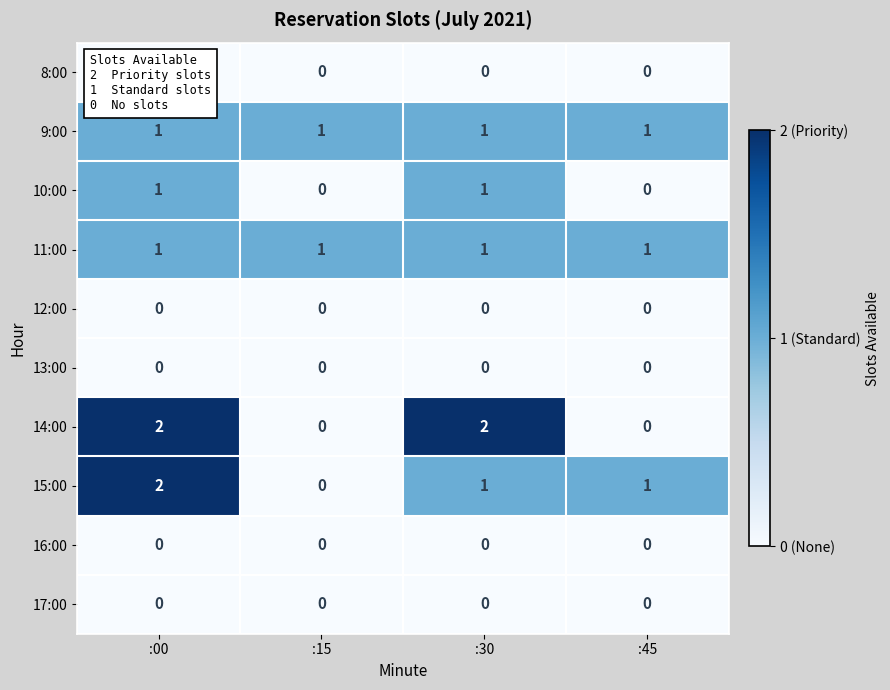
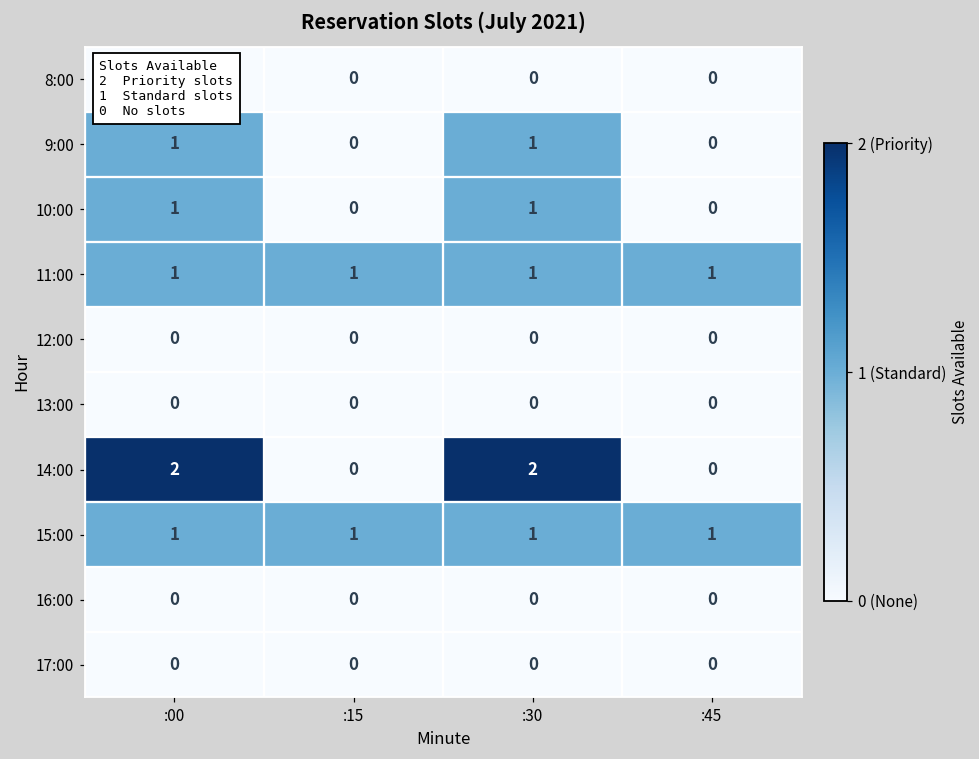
  {
    "8:00": {
      ":15": 0,
      ":30": 0,
      ":45": 0
    },
    "9:00": {
      ":00": 1,
-     ":15": 1,
+     ":15": 0,
      ":30": 1,
-     ":45": 1
+     ":45": 0
    },
    "10:00": {
      ":00": 1,
      ":15": 0,
      ":30": 1,
      ":45": 0
    },
    "11:00": {
      ":00": 1,
      ":15": 1,
      ":30": 1,
      ":45": 1
    },
    "12:00": {
      ":00": 0,
      ":15": 0,
      ":30": 0,
      ":45": 0
    },
    "13:00": {
      ":00": 0,
      ":15": 0,
      ":30": 0,
      ":45": 0
    },
    "14:00": {
      ":00": 2,
      ":15": 0,
      ":30": 2,
      ":45": 0
    },
    "15:00": {
-     ":00": 2,
-     ":15": 0,
+     ":00": 1,
+     ":15": 1,
      ":30": 1,
      ":45": 1
    },
    "16:00": {
      ":00": 0,
      ":15": 0,
      ":30": 0,
      ":45": 0
    },
    "17:00": {
      ":00": 0,
      ":15": 0,
      ":30": 0,
      ":45": 0
    }
  }
